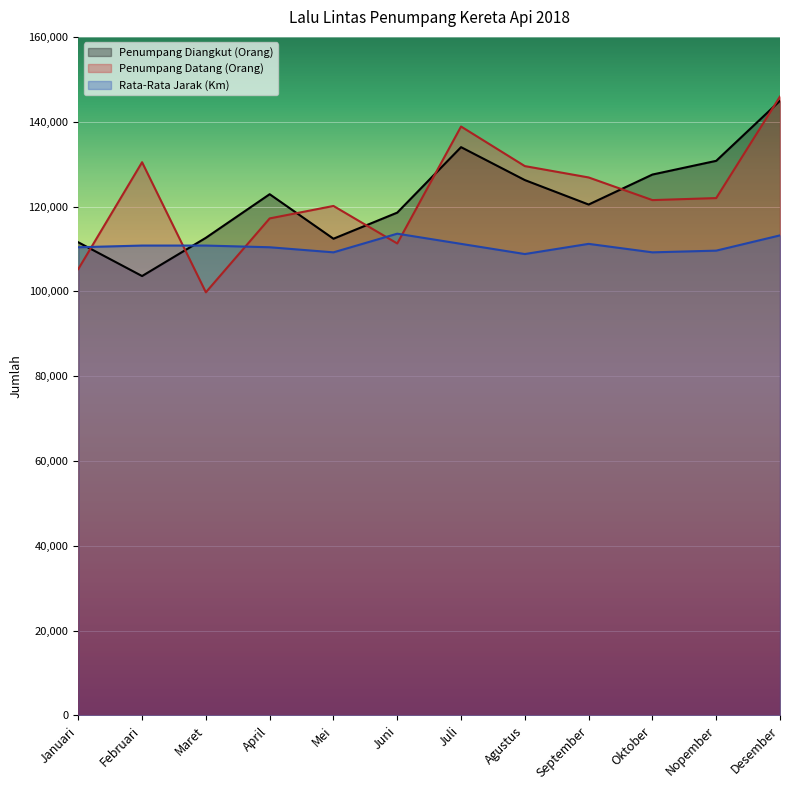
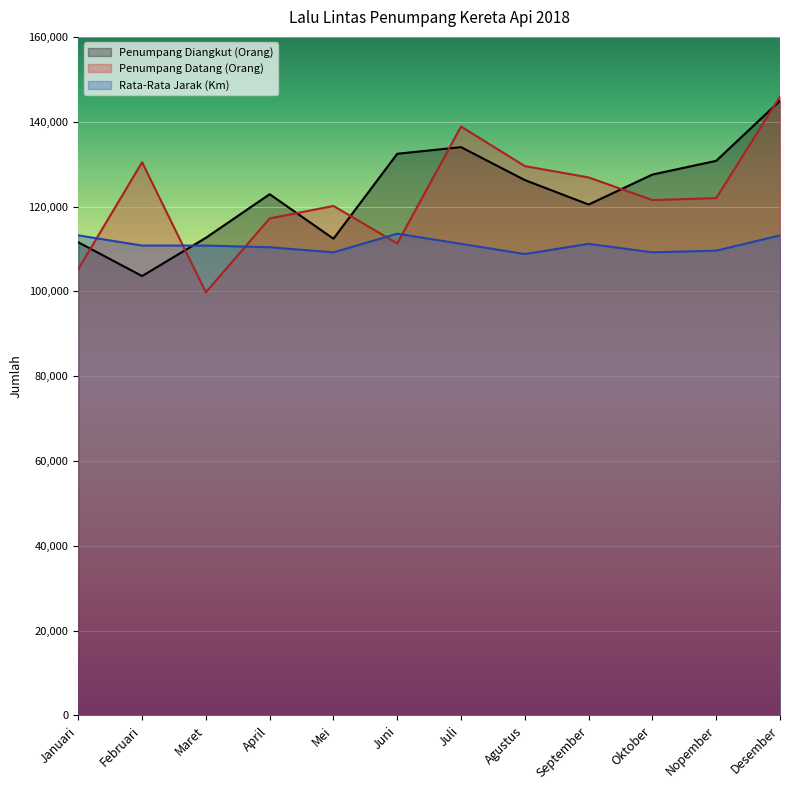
  {
    "Penumpang Diangkut (Orang)": {
      "Januari": "112,000",
      "Februari": "104,000",
      "Maret": "113,000",
      "April": "123,000",
      "Mei": "112,000",
-     "Juni": "119,000",
+     "Juni": "132,000",
      "Juli": "134,000",
      "Agustus": "126,000",
      "September": "120,000",
      "Oktober": "128,000",
      "Nopember": "131,000",
      "Desember": "145,000"
    },
    "Penumpang Datang (Orang)": {
      "Januari": "105,000",
      "Februari": "130,000",
      "Maret": "100,000",
      "April": "117,000",
      "Mei": "120,000",
      "Juni": "111,000",
      "Juli": "139,000",
      "Agustus": "130,000",
      "September": "127,000",
      "Oktober": "122,000",
      "Nopember": "122,000",
      "Desember": "146,000"
    },
    "Rata-Rata Jarak (Km)": {
-     "Januari": "110,000",
+     "Januari": "113,000",
      "Februari": "111,000",
      "Maret": "111,000",
      "April": "110,000",
      "Mei": "109,000",
      "Juni": "114,000",
      "Juli": "111,000",
      "Agustus": "109,000",
      "September": "111,000",
      "Oktober": "109,000",
      "Nopember": "110,000",
      "Desember": "113,000"
    }
  }
